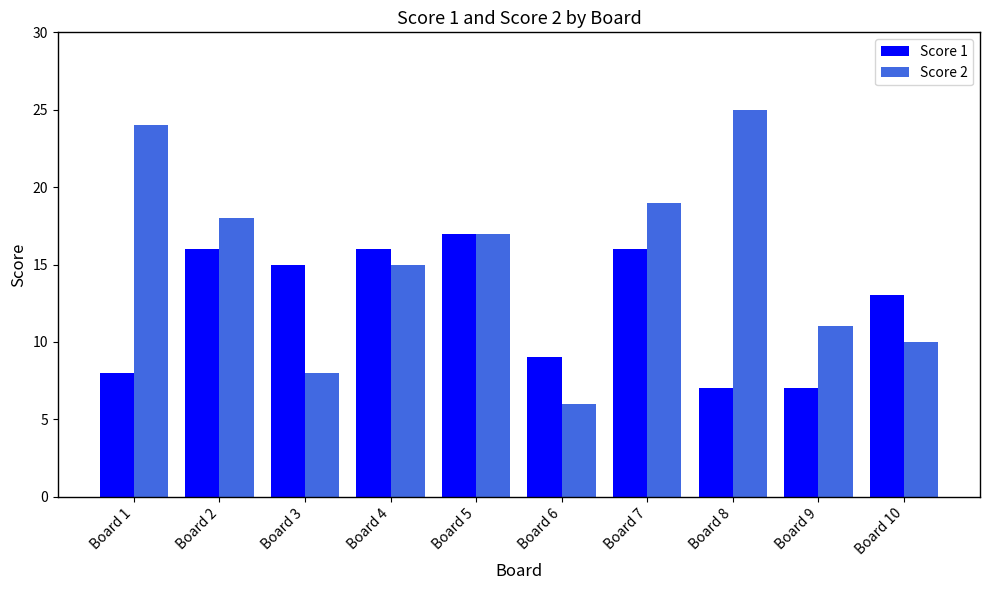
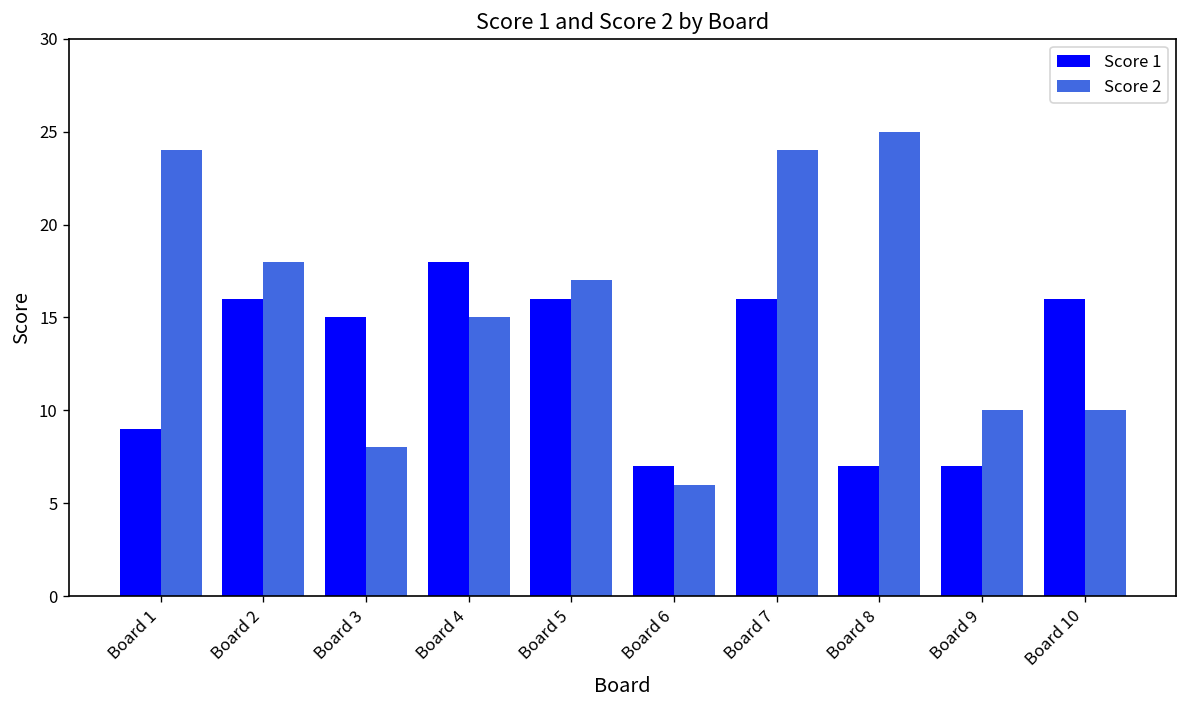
  {
    "Score 1": {
-     "Board 1": 8,
+     "Board 1": 9,
      "Board 2": 16,
      "Board 3": 15,
-     "Board 4": 16,
-     "Board 5": 17,
-     "Board 6": 9,
+     "Board 4": 18,
+     "Board 5": 16,
+     "Board 6": 7,
      "Board 7": 16,
      "Board 8": 7,
      "Board 9": 7,
-     "Board 10": 13
+     "Board 10": 16
    },
    "Score 2": {
      "Board 1": 24,
      "Board 2": 18,
      "Board 3": 8,
      "Board 4": 15,
      "Board 5": 17,
      "Board 6": 6,
-     "Board 7": 19,
+     "Board 7": 24,
      "Board 8": 25,
-     "Board 9": 11,
+     "Board 9": 10,
      "Board 10": 10
    }
  }
